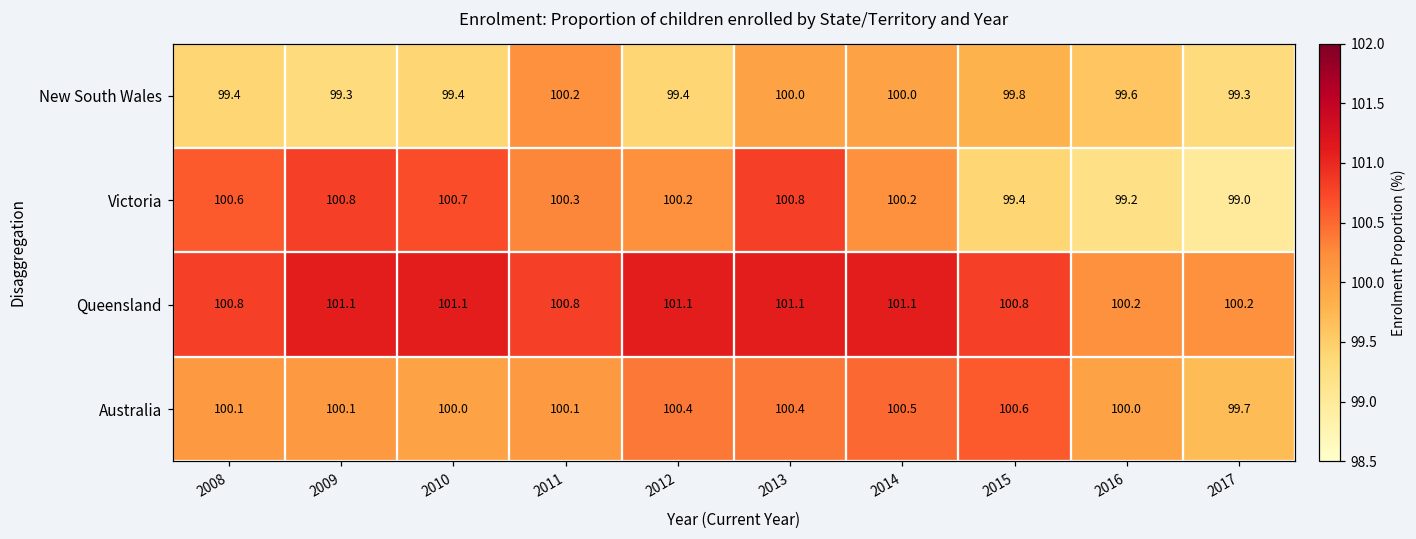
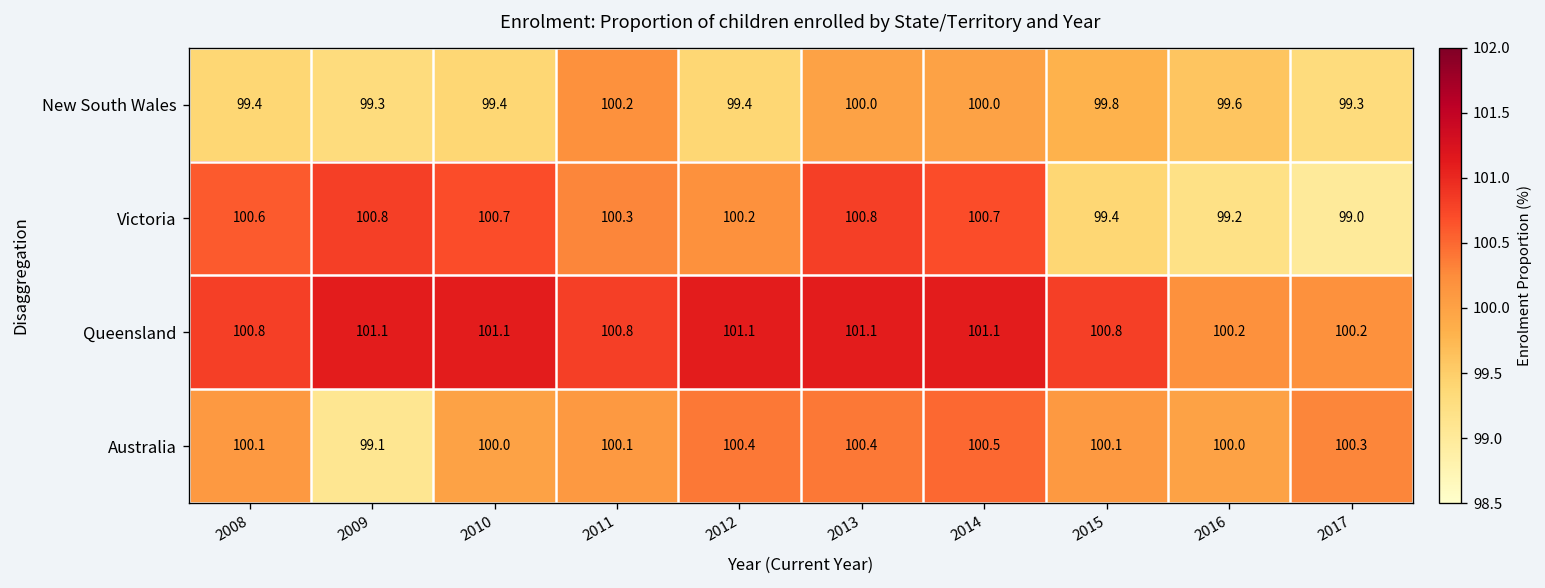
  {
    "New South Wales": {
      "2008": 99.4,
      "2009": 99.3,
      "2010": 99.4,
      "2011": 100.2,
      "2012": 99.4,
      "2013": 100.0,
      "2014": 100.0,
      "2015": 99.8,
      "2016": 99.6,
      "2017": 99.3
    },
    "Victoria": {
      "2008": 100.6,
      "2009": 100.8,
      "2010": 100.7,
      "2011": 100.3,
      "2012": 100.2,
      "2013": 100.8,
-     "2014": 100.2,
+     "2014": 100.7,
      "2015": 99.4,
      "2016": 99.2,
      "2017": 99.0
    },
    "Queensland": {
      "2008": 100.8,
      "2009": 101.1,
      "2010": 101.1,
      "2011": 100.8,
      "2012": 101.1,
      "2013": 101.1,
      "2014": 101.1,
      "2015": 100.8,
      "2016": 100.2,
      "2017": 100.2
    },
    "Australia": {
      "2008": 100.1,
-     "2009": 100.1,
+     "2009": 99.1,
      "2010": 100.0,
      "2011": 100.1,
      "2012": 100.4,
      "2013": 100.4,
      "2014": 100.5,
-     "2015": 100.6,
+     "2015": 100.1,
      "2016": 100.0,
-     "2017": 99.7
+     "2017": 100.3
    }
  }
